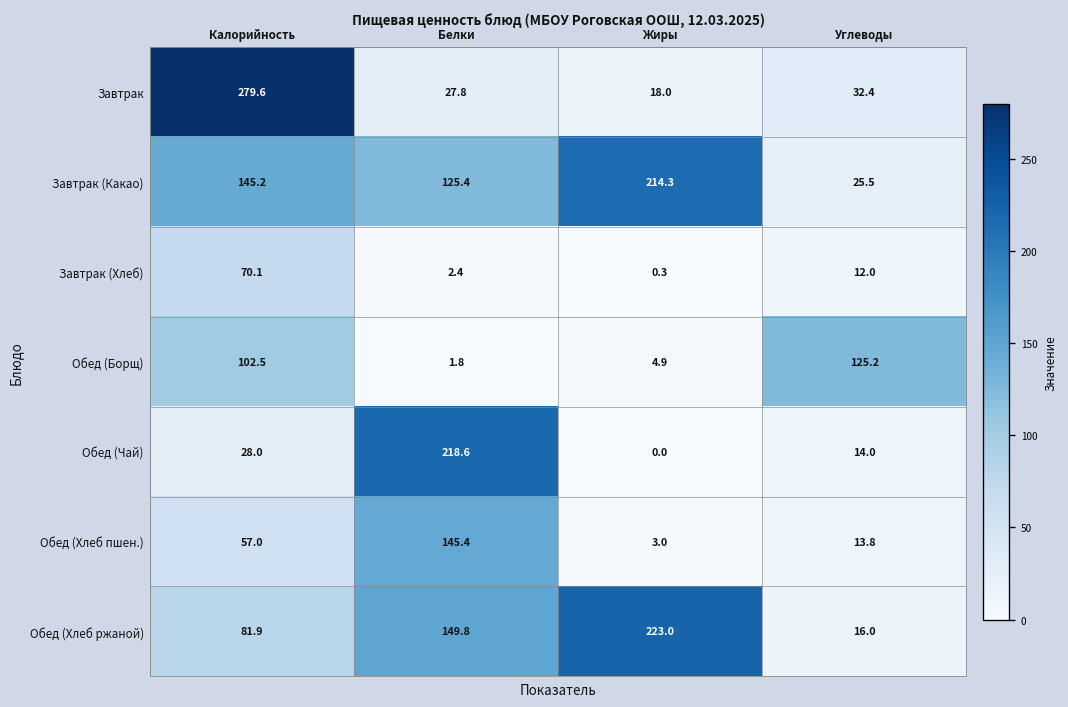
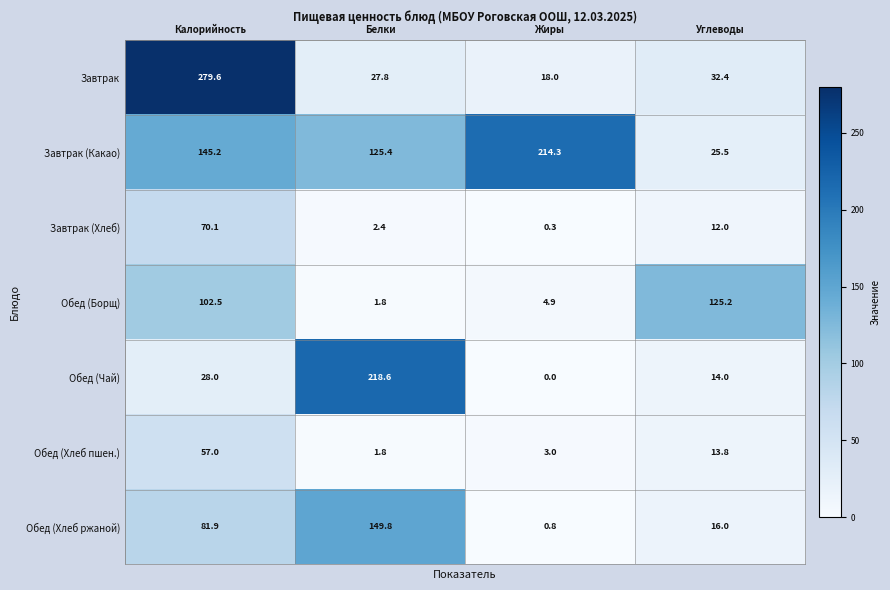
  {
    "Завтрак": {
      "Калорийность": 279.6,
      "Белки": 27.8,
      "Жиры": 18.0,
      "Углеводы": 32.4
    },
    "Завтрак (Какао)": {
      "Калорийность": 145.2,
      "Белки": 125.4,
      "Жиры": 214.3,
      "Углеводы": 25.5
    },
    "Завтрак (Хлеб)": {
      "Калорийность": 70.1,
      "Белки": 2.4,
      "Жиры": 0.3,
      "Углеводы": 12.0
    },
    "Обед (Борщ)": {
      "Калорийность": 102.5,
      "Белки": 1.8,
      "Жиры": 4.9,
      "Углеводы": 125.2
    },
    "Обед (Чай)": {
      "Калорийность": 28.0,
      "Белки": 218.6,
      "Жиры": 0.0,
      "Углеводы": 14.0
    },
    "Обед (Хлеб пшен.)": {
      "Калорийность": 57.0,
-     "Белки": 145.4,
+     "Белки": 1.8,
      "Жиры": 3.0,
      "Углеводы": 13.8
    },
    "Обед (Хлеб ржаной)": {
      "Калорийность": 81.9,
      "Белки": 149.8,
-     "Жиры": 223.0,
+     "Жиры": 0.8,
      "Углеводы": 16.0
    }
  }
